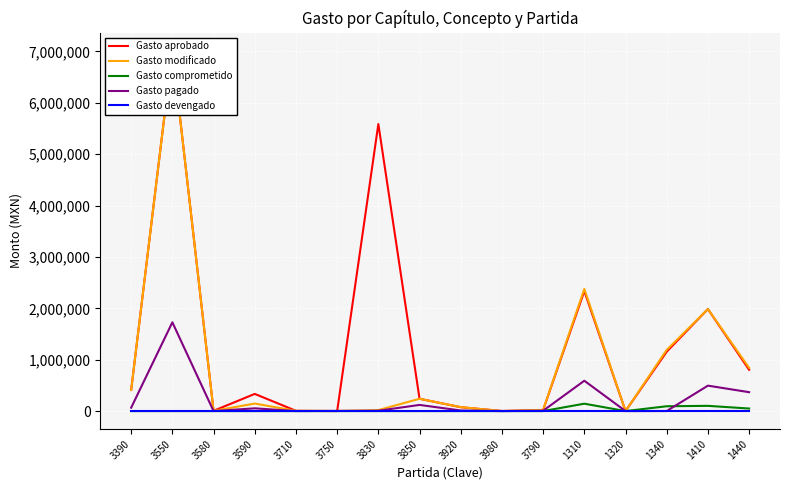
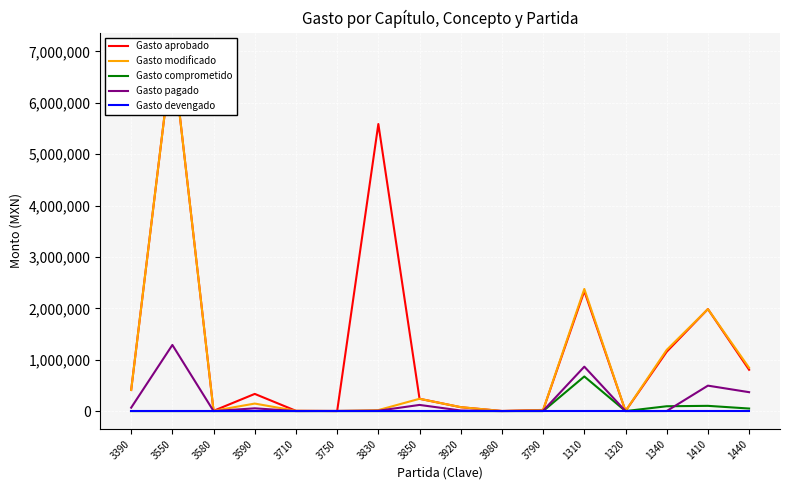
  {
    "Gasto aprobado": {
      "3590": "300,000",
      "3830": "5,600,000"
    },
    "Gasto modificado": {
      "3590": "100,000"
    },
    "Gasto comprometido": {
-     "1310": "100,000",
+     "1310": "700,000",
      "1340": "100,000",
      "1410": "100,000",
      "1440": "0"
    },
    "Gasto pagado": {
      "3390": "100,000",
-     "3550": "1,700,000",
+     "3550": "1,300,000",
      "3590": "100,000",
      "3850": "100,000",
-     "1310": "600,000",
+     "1310": "900,000",
      "1410": "500,000",
      "1440": "400,000"
    },
    "Gasto devengado": {
      "1310": "0",
      "1410": "0",
      "1440": "0"
    }
  }
